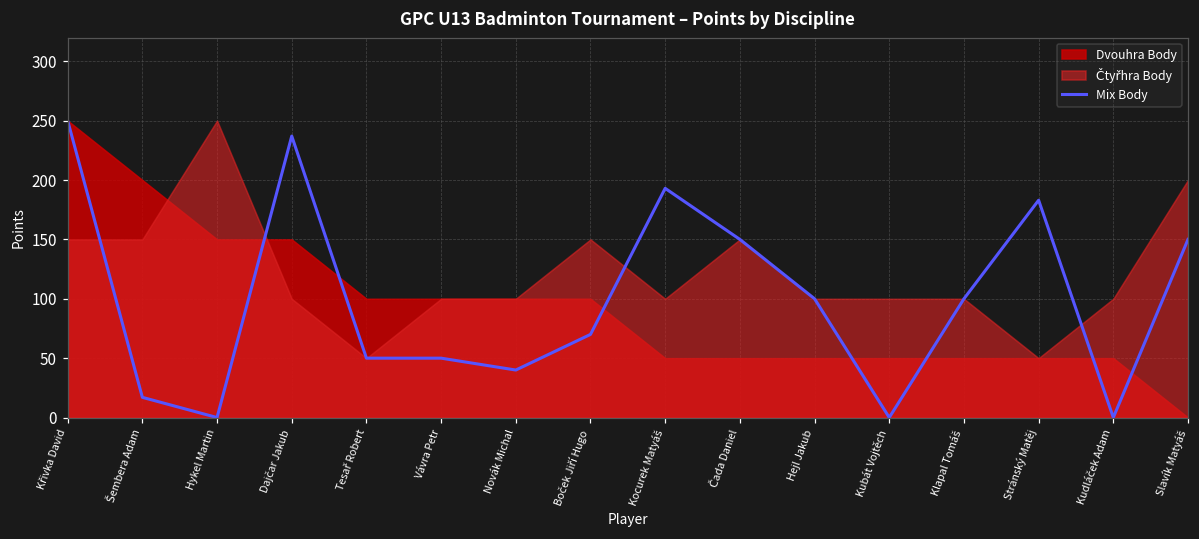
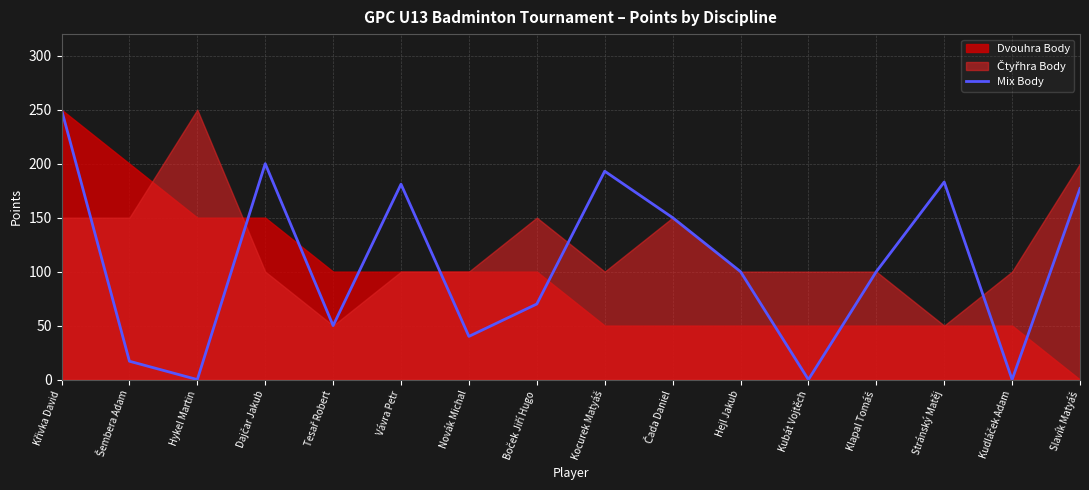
  {
    "Mix Body": {
      "Šembera Adam": 17,
      "Hykel Martin": 0,
-     "Dajčar Jakub": 237,
-     "Vávra Petr": 50,
+     "Dajčar Jakub": 200,
+     "Vávra Petr": 181,
      "Novák Michal": 40,
      "Boček Jiří Hugo": 70,
      "Kocurek Matyáš": 193,
      "Kubát Vojtěch": 0,
      "Stránský Matěj": 183,
      "Kudláček Adam": 0,
-     "Slavík Matyáš": 150
+     "Slavík Matyáš": 177
    }
  }
